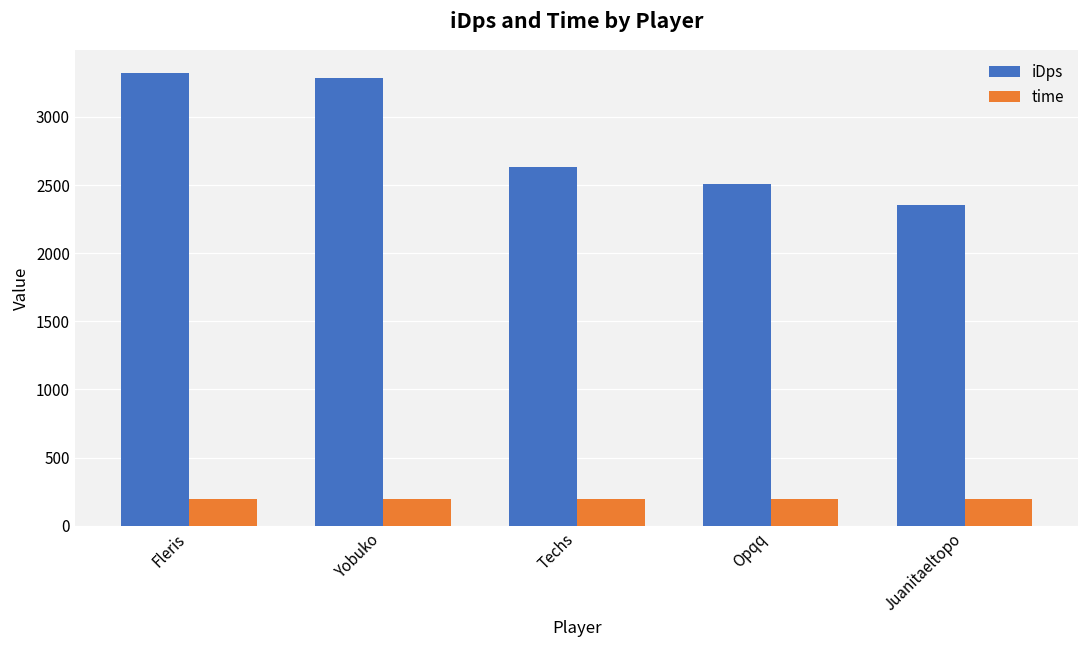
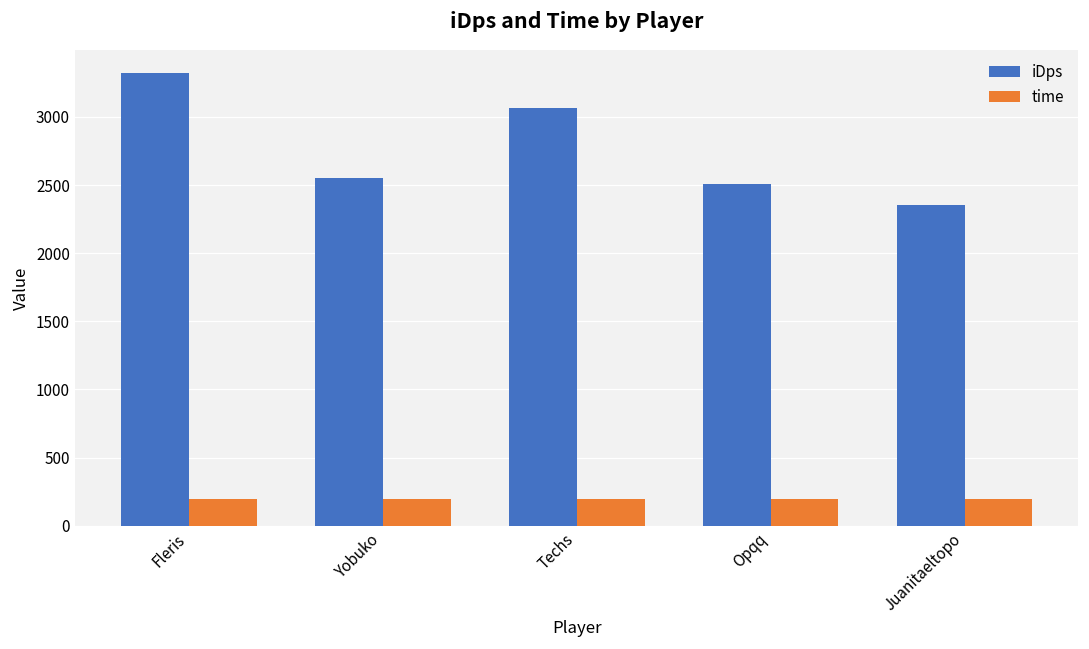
  {
    "iDps": {
      "Fleris": 3320,
-     "Yobuko": 3280,
-     "Techs": 2630,
+     "Yobuko": 2550,
+     "Techs": 3070,
      "Opqq": 2510,
      "Juanitaeltopo": 2350
    },
    "time": {
      "Fleris": 200,
      "Yobuko": 200,
      "Techs": 200,
      "Opqq": 200,
      "Juanitaeltopo": 200
    }
  }
